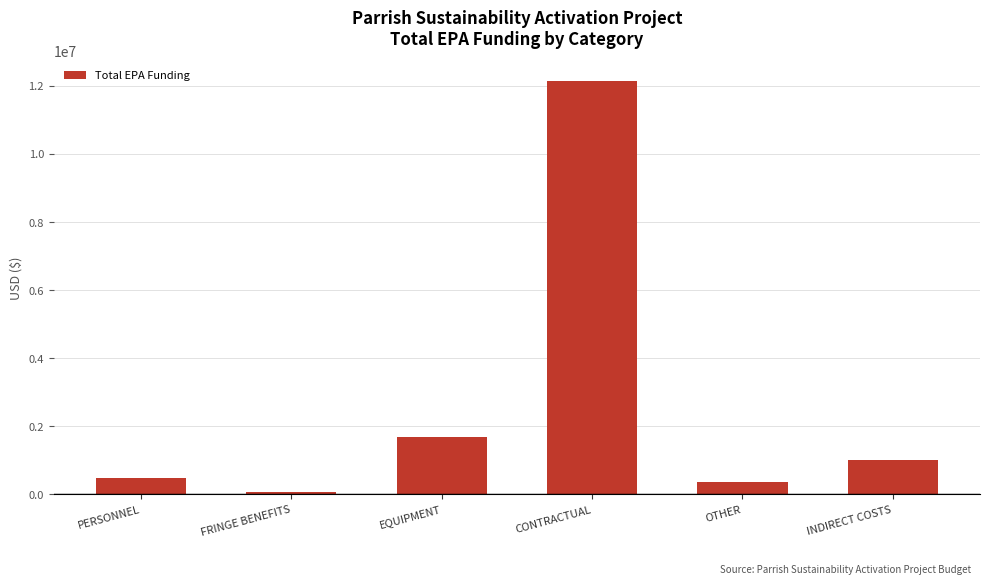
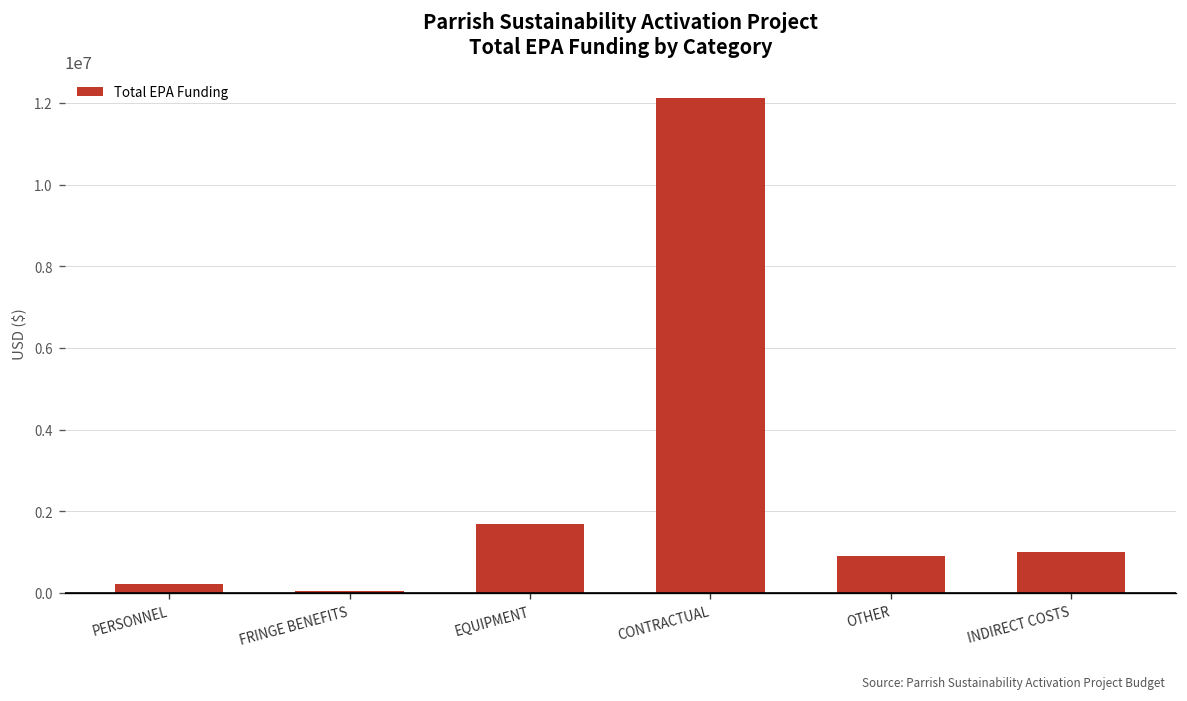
  {
-   "PERSONNEL": 500000,
+   "PERSONNEL": 200000,
    "EQUIPMENT": 1700000,
    "CONTRACTUAL": 12100000,
-   "OTHER": 400000,
+   "OTHER": 900000,
    "INDIRECT COSTS": 1000000
  }
